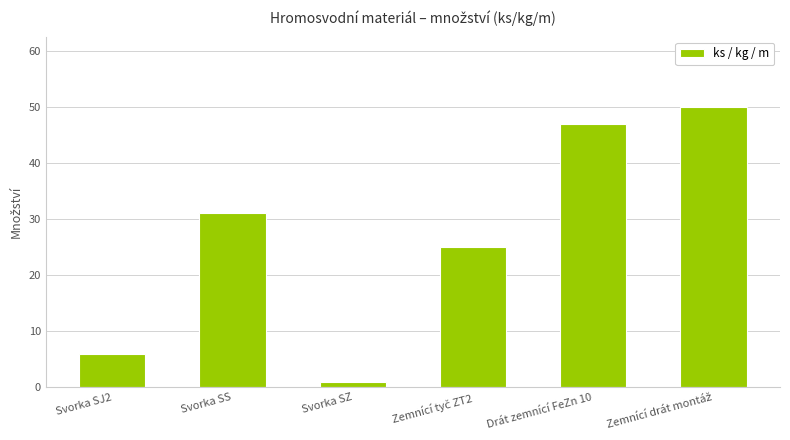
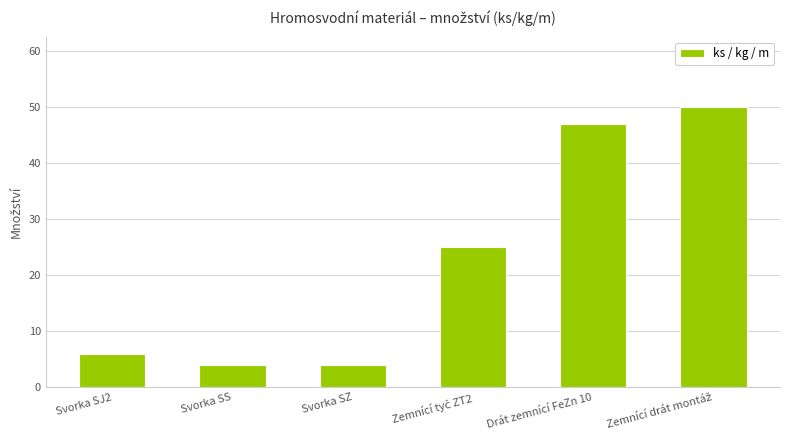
  {
    "Svorka SJ2": 6,
-   "Svorka SS": 31,
-   "Svorka SZ": 1,
+   "Svorka SS": 4,
+   "Svorka SZ": 4,
    "Zemnící tyč ZT2": 25,
    "Drát zemnící FeZn 10": 47,
    "Zemnící drát montáž": 50
  }
